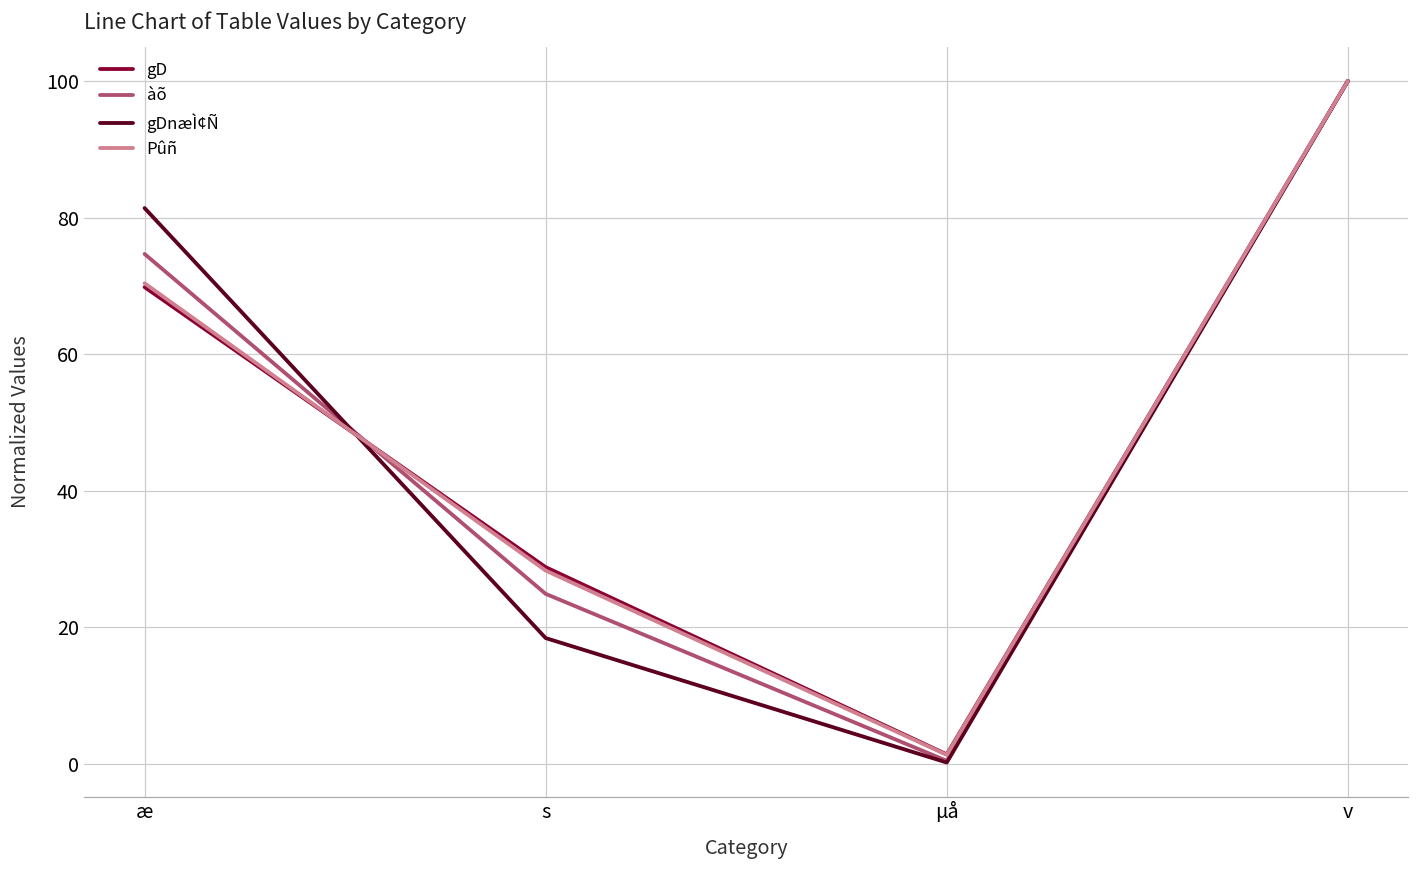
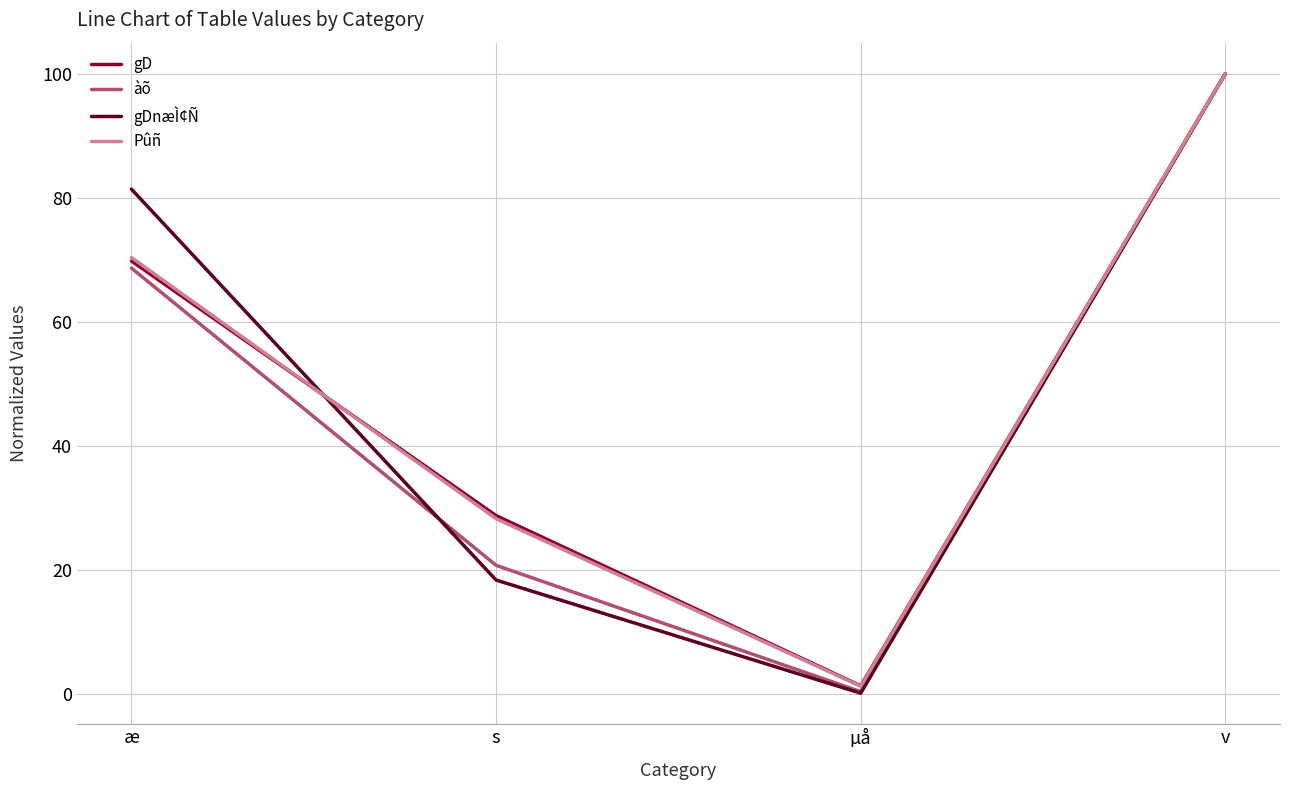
  {
    "àõ": {
-     "æ": 75,
-     "s": 25
+     "æ": 69,
+     "s": 21
    },
    "Pûñ": {
      "æ": 70,
      "s": 28
    }
  }
